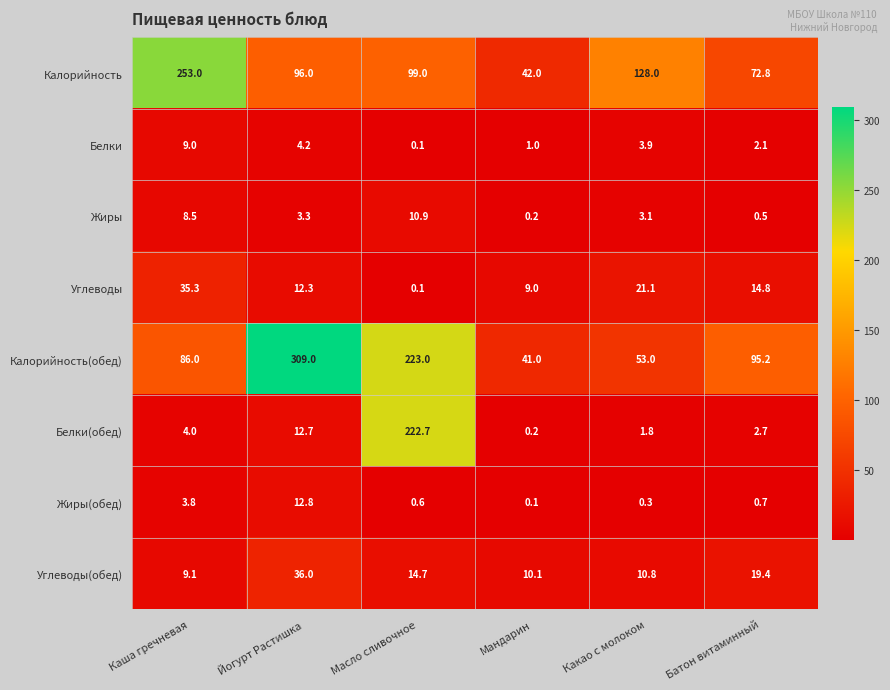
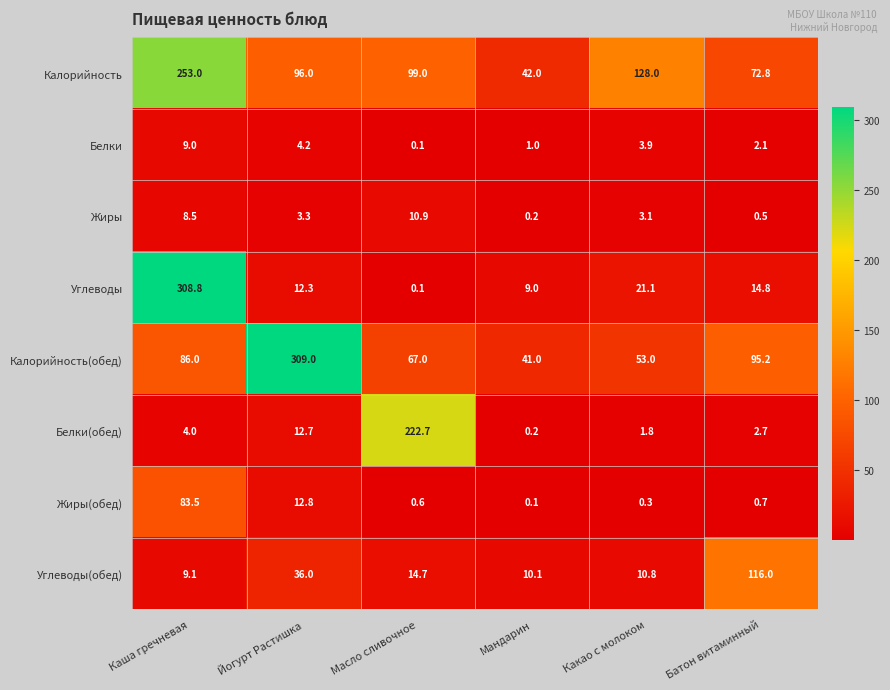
  {
    "Калорийность": {
      "Каша гречневая": 253.0,
      "Йогурт Растишка": 96.0,
      "Масло сливочное": 99.0,
      "Мандарин": 42.0,
      "Какао с молоком": 128.0,
      "Батон витаминный": 72.8
    },
    "Белки": {
      "Каша гречневая": 9.0,
      "Йогурт Растишка": 4.2,
      "Масло сливочное": 0.1,
      "Мандарин": 1.0,
      "Какао с молоком": 3.9,
      "Батон витаминный": 2.1
    },
    "Жиры": {
      "Каша гречневая": 8.5,
      "Йогурт Растишка": 3.3,
      "Масло сливочное": 10.9,
      "Мандарин": 0.2,
      "Какао с молоком": 3.1,
      "Батон витаминный": 0.5
    },
    "Углеводы": {
-     "Каша гречневая": 35.3,
+     "Каша гречневая": 308.8,
      "Йогурт Растишка": 12.3,
      "Масло сливочное": 0.1,
      "Мандарин": 9.0,
      "Какао с молоком": 21.1,
      "Батон витаминный": 14.8
    },
    "Калорийность(обед)": {
      "Каша гречневая": 86.0,
      "Йогурт Растишка": 309.0,
-     "Масло сливочное": 223.0,
+     "Масло сливочное": 67.0,
      "Мандарин": 41.0,
      "Какао с молоком": 53.0,
      "Батон витаминный": 95.2
    },
    "Белки(обед)": {
      "Каша гречневая": 4.0,
      "Йогурт Растишка": 12.7,
      "Масло сливочное": 222.7,
      "Мандарин": 0.2,
      "Какао с молоком": 1.8,
      "Батон витаминный": 2.7
    },
    "Жиры(обед)": {
-     "Каша гречневая": 3.8,
+     "Каша гречневая": 83.5,
      "Йогурт Растишка": 12.8,
      "Масло сливочное": 0.6,
      "Мандарин": 0.1,
      "Какао с молоком": 0.3,
      "Батон витаминный": 0.7
    },
    "Углеводы(обед)": {
      "Каша гречневая": 9.1,
      "Йогурт Растишка": 36.0,
      "Масло сливочное": 14.7,
      "Мандарин": 10.1,
      "Какао с молоком": 10.8,
-     "Батон витаминный": 19.4
+     "Батон витаминный": 116.0
    }
  }
